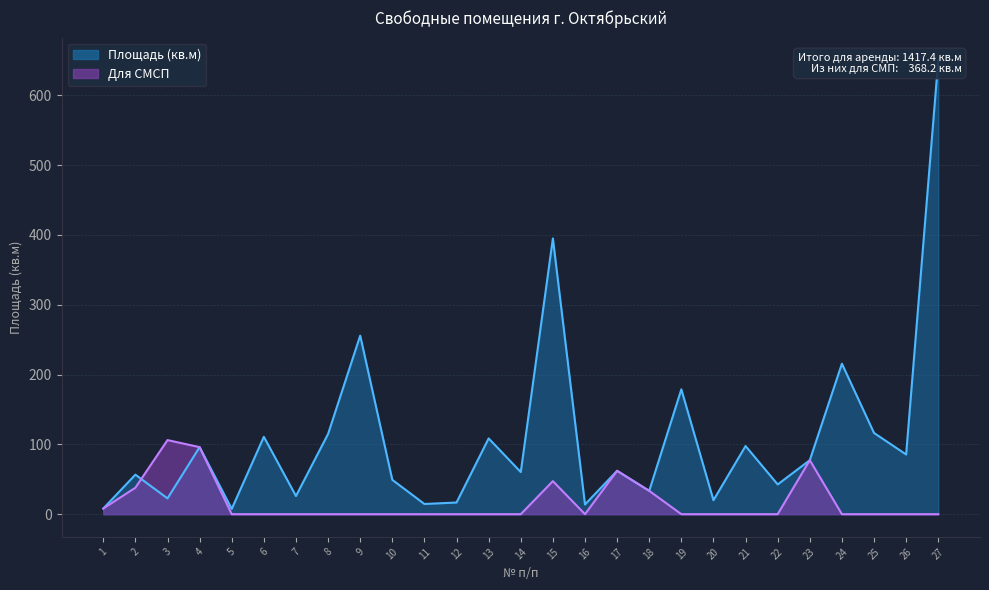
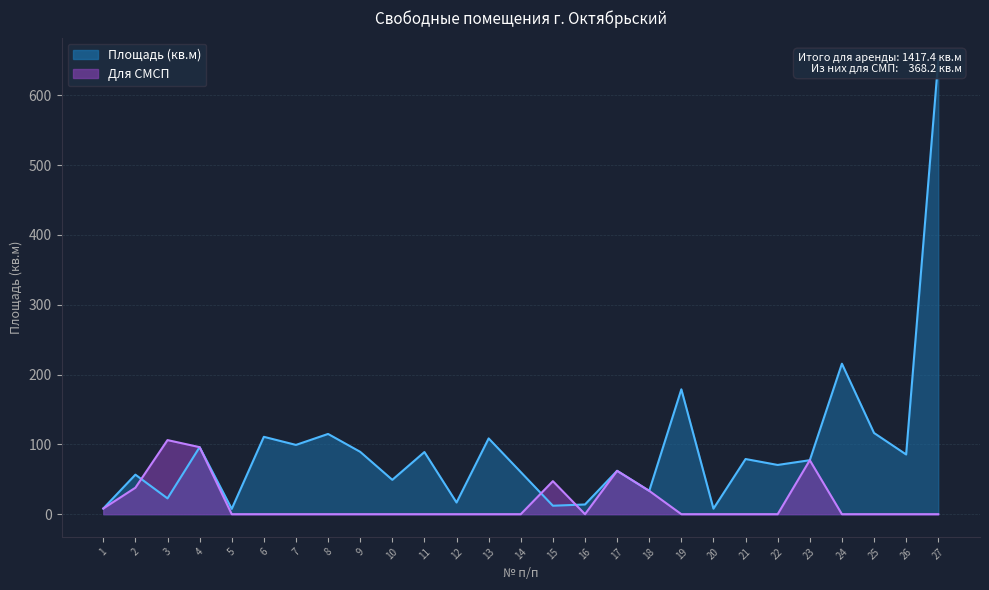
  {
    "Площадь (кв.м)": {
      "2": 60,
      "3": 20,
      "5": 10,
      "6": 110,
-     "7": 30,
+     "7": 100,
      "8": 110,
-     "9": 260,
+     "9": 90,
      "10": 50,
-     "11": 10,
+     "11": 90,
      "12": 20,
      "13": 110,
      "14": 60,
-     "15": 390,
+     "15": 10,
      "16": 10,
      "19": 180,
-     "20": 20,
-     "21": 100,
-     "22": 40,
+     "20": 10,
+     "21": 80,
+     "22": 70,
      "24": 220,
      "25": 120,
      "26": 90
    },
    "Для СМСП": {
      "2": 40,
      "3": 110,
      "5": 0,
      "6": 0,
      "7": 0,
      "8": 0,
      "9": 0,
      "10": 0,
      "11": 0,
      "12": 0,
      "13": 0,
      "14": 0,
      "15": 50,
      "16": 0,
      "19": 0,
      "20": 0,
      "21": 0,
      "22": 0,
      "24": 0,
      "25": 0,
      "26": 0,
      "27": 0
    }
  }
